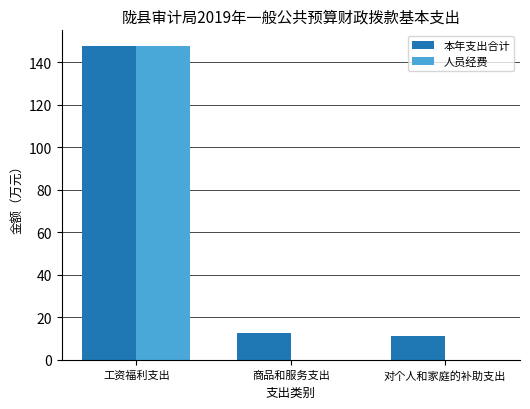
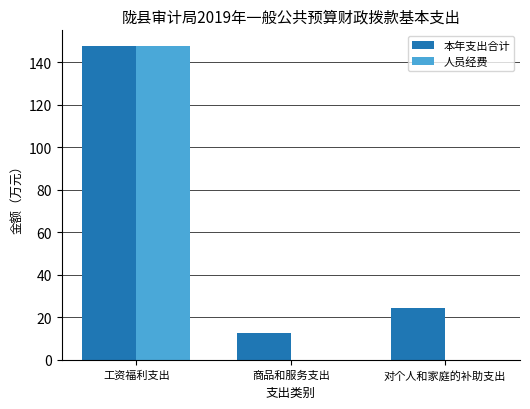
  {
    "本年支出合计": {
      "工资福利支出": 148,
      "商品和服务支出": 13,
-     "对个人和家庭的补助支出": 11
+     "对个人和家庭的补助支出": 24
    },
    "人员经费": {
      "工资福利支出": 148,
      "商品和服务支出": 0,
      "对个人和家庭的补助支出": 0
    }
  }
